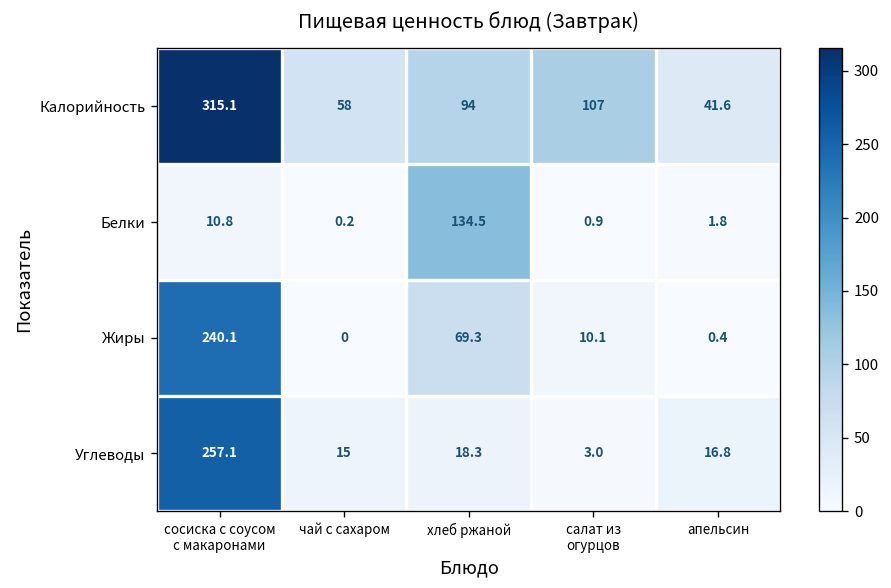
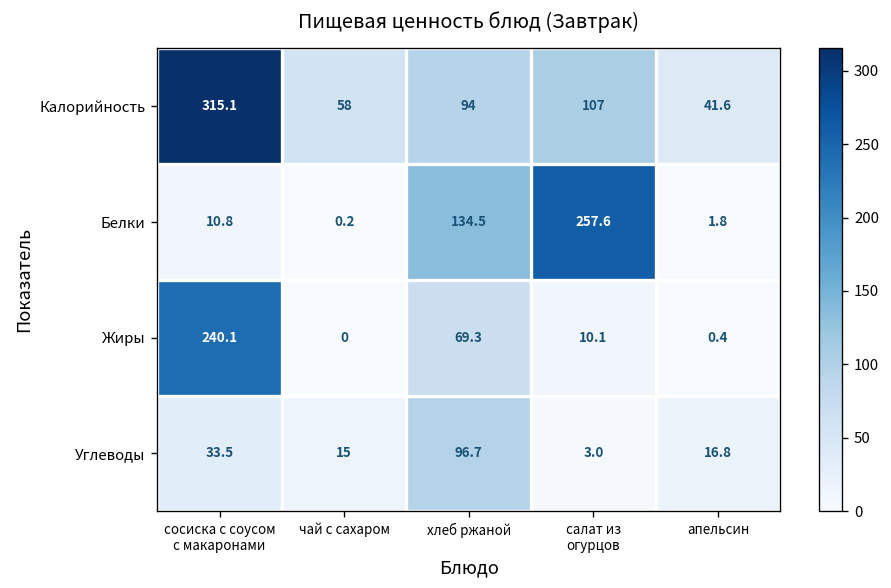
  {
    "Калорийность": {
      "сосиска с соусом с макаронами": 315.1,
      "чай с сахаром": 58,
      "хлеб ржаной": 94,
      "салат из огурцов": 107,
      "апельсин": 41.6
    },
    "Белки": {
      "сосиска с соусом с макаронами": 10.8,
      "чай с сахаром": 0.2,
      "хлеб ржаной": 134.5,
-     "салат из огурцов": 0.9,
+     "салат из огурцов": 257.6,
      "апельсин": 1.8
    },
    "Жиры": {
      "сосиска с соусом с макаронами": 240.1,
      "чай с сахаром": 0,
      "хлеб ржаной": 69.3,
      "салат из огурцов": 10.1,
      "апельсин": 0.4
    },
    "Углеводы": {
-     "сосиска с соусом с макаронами": 257.1,
+     "сосиска с соусом с макаронами": 33.5,
      "чай с сахаром": 15,
-     "хлеб ржаной": 18.3,
+     "хлеб ржаной": 96.7,
      "салат из огурцов": 3.0,
      "апельсин": 16.8
    }
  }
